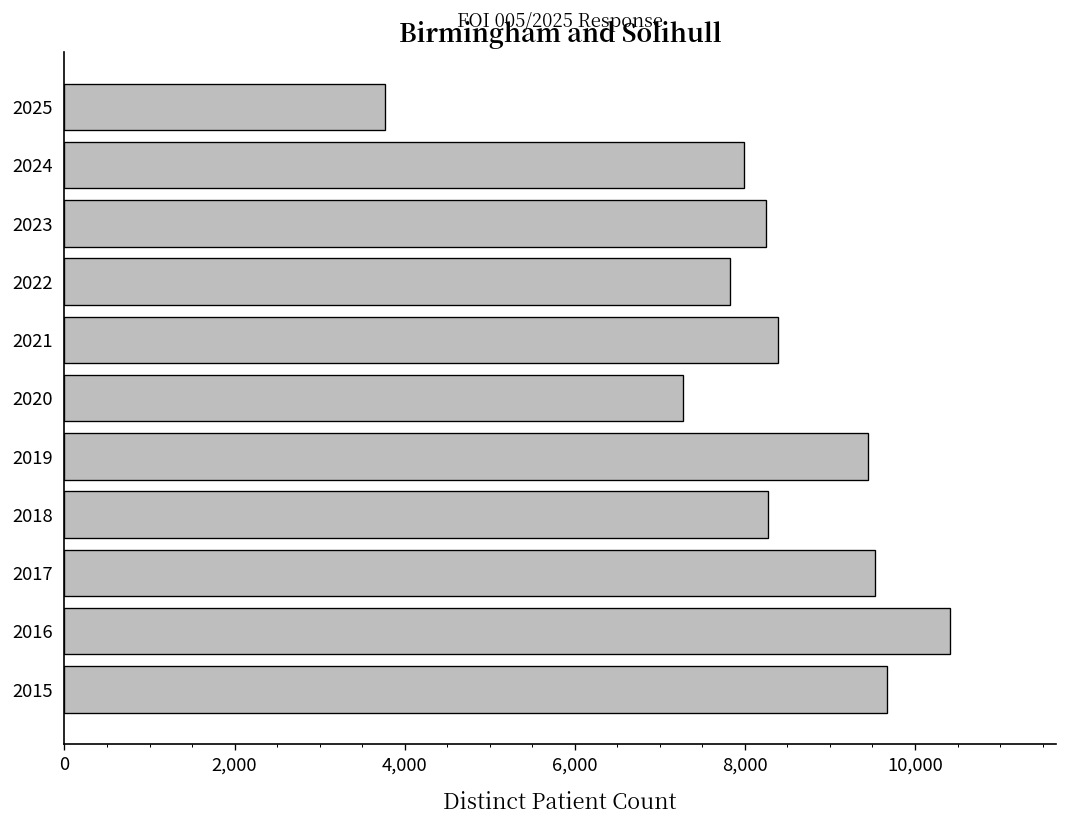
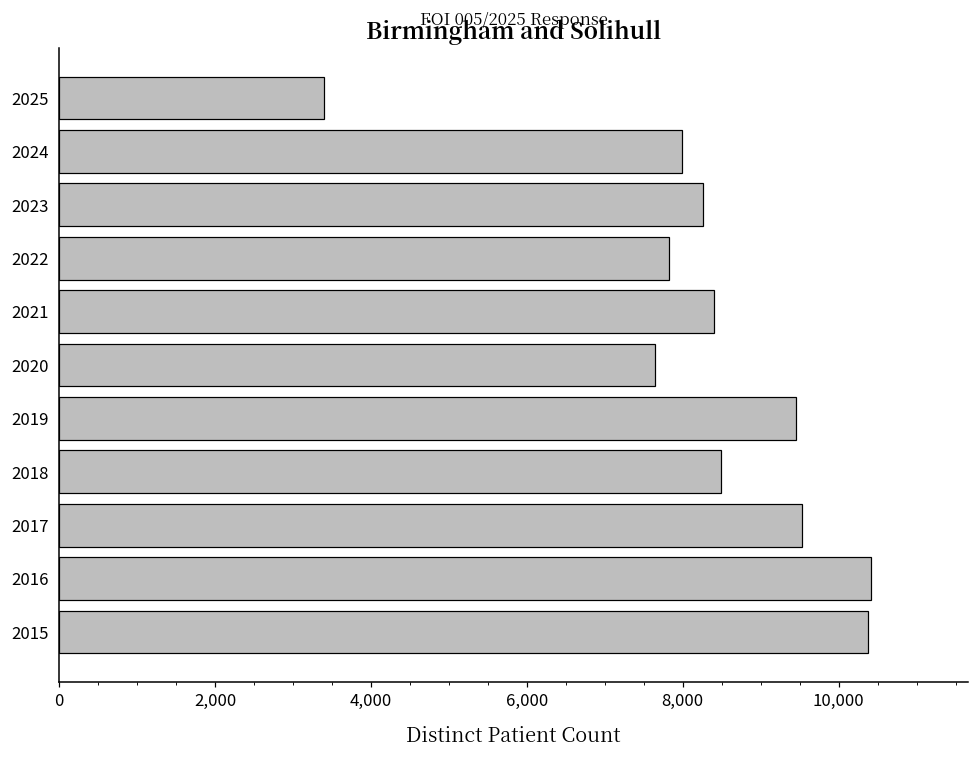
  {
-   "2025": "3,800",
+   "2025": "3,400",
    "2024": "8,000",
    "2023": "8,300",
    "2022": "7,800",
    "2021": "8,400",
-   "2020": "7,300",
+   "2020": "7,600",
    "2019": "9,400",
-   "2018": "8,300",
+   "2018": "8,500",
    "2017": "9,500",
    "2016": "10,400",
-   "2015": "9,700"
+   "2015": "10,400"
  }
